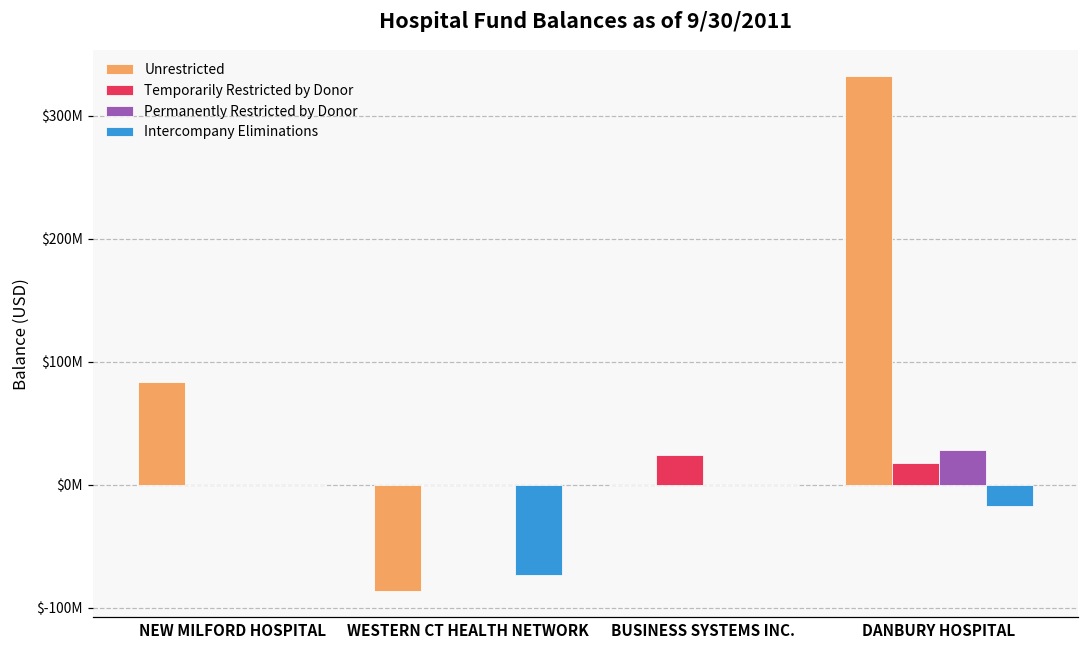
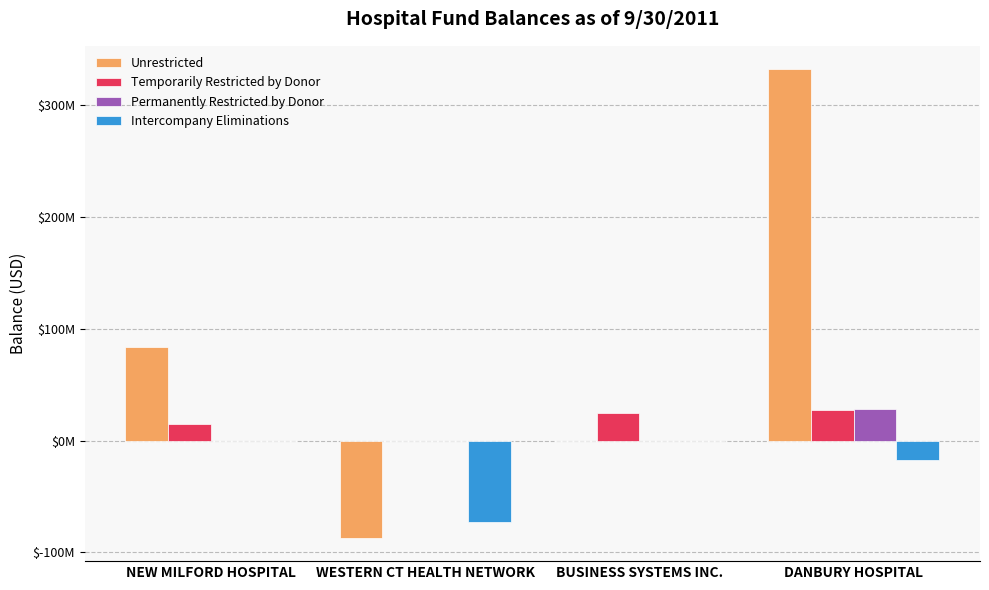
  {
    "Unrestricted": {
      "NEW MILFORD HOSPITAL": "$84000000",
      "WESTERN CT HEALTH NETWORK": "$-87000000",
      "DANBURY HOSPITAL": "$332000000"
    },
    "Temporarily Restricted by Donor": {
-     "NEW MILFORD HOSPITAL": "$0",
+     "NEW MILFORD HOSPITAL": "$14000000",
      "WESTERN CT HEALTH NETWORK": "$0",
      "BUSINESS SYSTEMS INC.": "$24000000",
-     "DANBURY HOSPITAL": "$18000000"
+     "DANBURY HOSPITAL": "$28000000"
    },
    "Permanently Restricted by Donor": {
      "NEW MILFORD HOSPITAL": "$0",
      "WESTERN CT HEALTH NETWORK": "$0",
      "BUSINESS SYSTEMS INC.": "$0",
      "DANBURY HOSPITAL": "$28000000"
    },
    "Intercompany Eliminations": {
      "NEW MILFORD HOSPITAL": "$0",
      "WESTERN CT HEALTH NETWORK": "$-73000000",
      "BUSINESS SYSTEMS INC.": "$0",
      "DANBURY HOSPITAL": "$-17000000"
    }
  }
